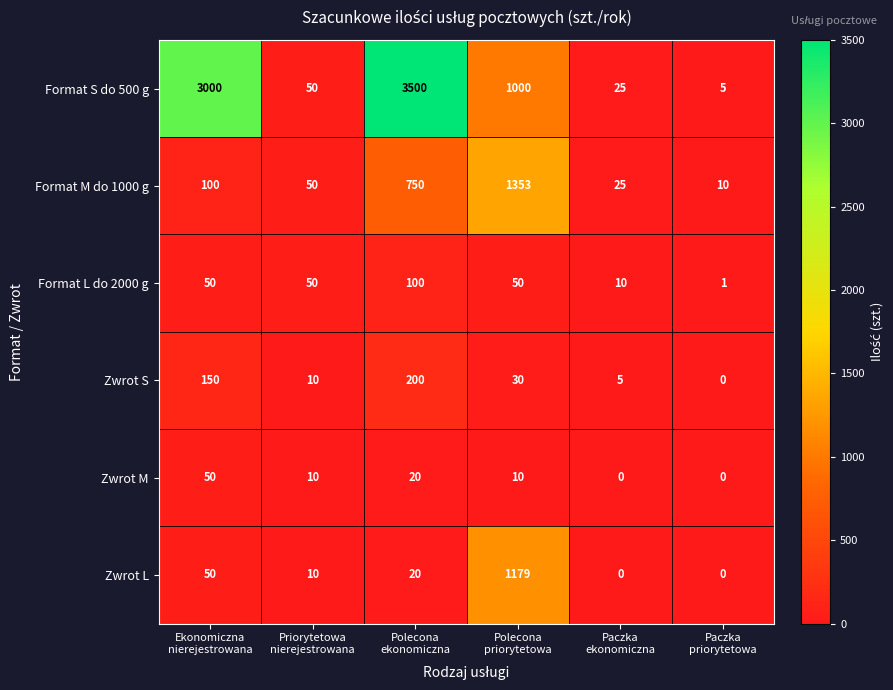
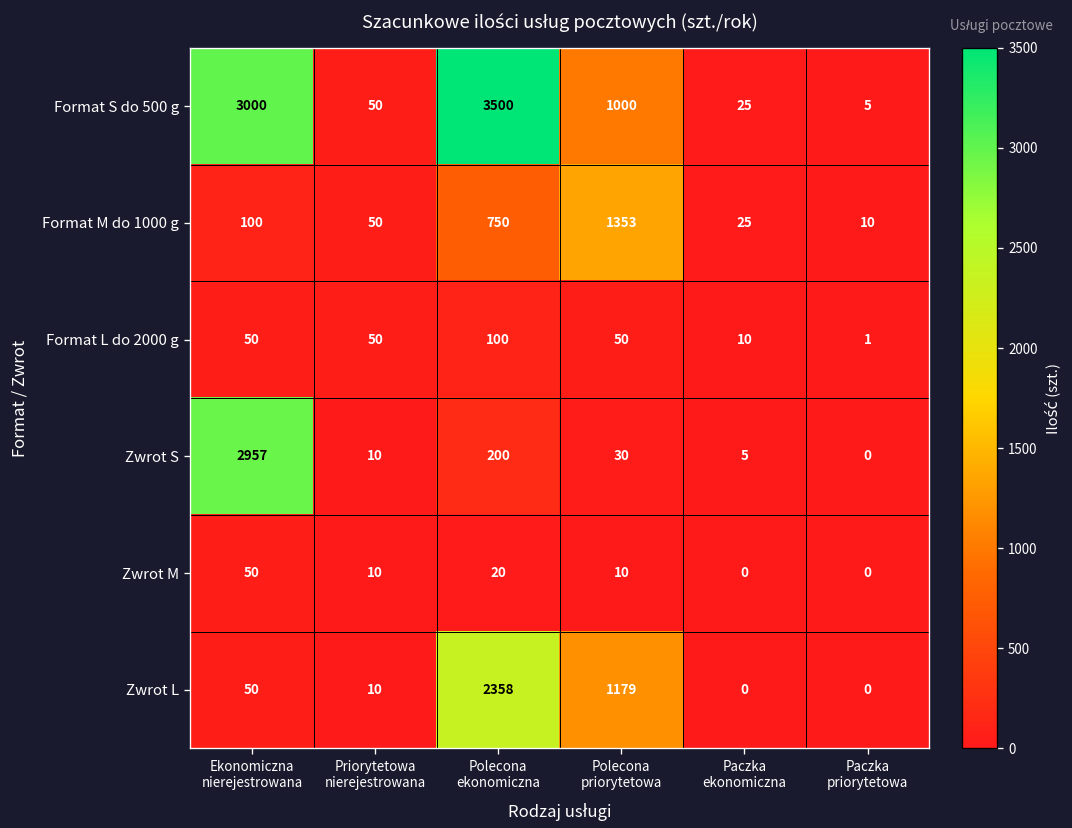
  {
    "Format S do 500 g": {
      "Ekonomiczna nierejestrowana": 3000,
      "Priorytetowa nierejestrowana": 50,
      "Polecona ekonomiczna": 3500,
      "Polecona priorytetowa": 1000,
      "Paczka ekonomiczna": 25,
      "Paczka priorytetowa": 5
    },
    "Format M do 1000 g": {
      "Ekonomiczna nierejestrowana": 100,
      "Priorytetowa nierejestrowana": 50,
      "Polecona ekonomiczna": 750,
      "Polecona priorytetowa": 1353,
      "Paczka ekonomiczna": 25,
      "Paczka priorytetowa": 10
    },
    "Format L do 2000 g": {
      "Ekonomiczna nierejestrowana": 50,
      "Priorytetowa nierejestrowana": 50,
      "Polecona ekonomiczna": 100,
      "Polecona priorytetowa": 50,
      "Paczka ekonomiczna": 10,
      "Paczka priorytetowa": 1
    },
    "Zwrot S": {
-     "Ekonomiczna nierejestrowana": 150,
+     "Ekonomiczna nierejestrowana": 2957,
      "Priorytetowa nierejestrowana": 10,
      "Polecona ekonomiczna": 200,
      "Polecona priorytetowa": 30,
      "Paczka ekonomiczna": 5,
      "Paczka priorytetowa": 0
    },
    "Zwrot M": {
      "Ekonomiczna nierejestrowana": 50,
      "Priorytetowa nierejestrowana": 10,
      "Polecona ekonomiczna": 20,
      "Polecona priorytetowa": 10,
      "Paczka ekonomiczna": 0,
      "Paczka priorytetowa": 0
    },
    "Zwrot L": {
      "Ekonomiczna nierejestrowana": 50,
      "Priorytetowa nierejestrowana": 10,
-     "Polecona ekonomiczna": 20,
+     "Polecona ekonomiczna": 2358,
      "Polecona priorytetowa": 1179,
      "Paczka ekonomiczna": 0,
      "Paczka priorytetowa": 0
    }
  }
